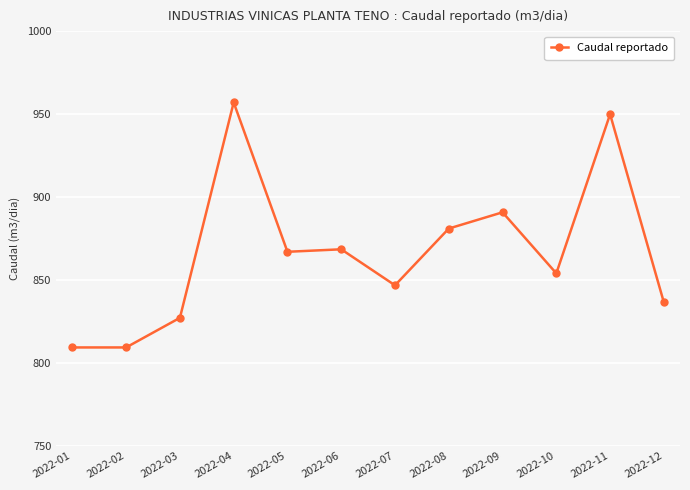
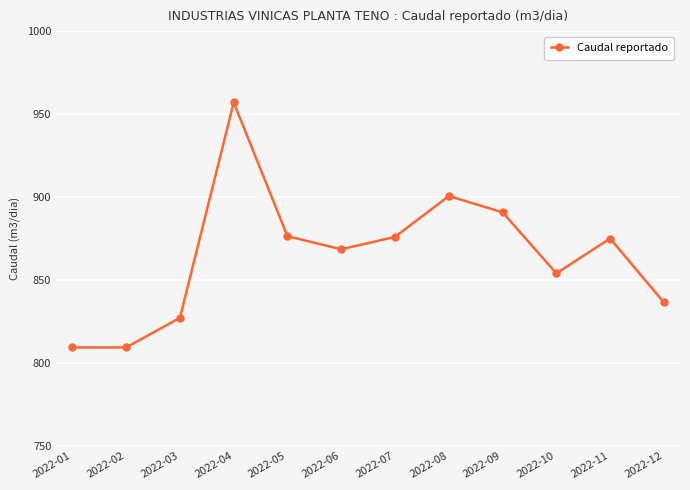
  {
    "2022-01": 809,
    "2022-02": 809,
    "2022-03": 827,
    "2022-04": 957,
-   "2022-05": 867,
+   "2022-05": 876,
    "2022-06": 869,
-   "2022-07": 847,
-   "2022-08": 881,
+   "2022-07": 876,
+   "2022-08": 901,
    "2022-09": 891,
    "2022-10": 854,
-   "2022-11": 950,
+   "2022-11": 875,
    "2022-12": 837
  }
